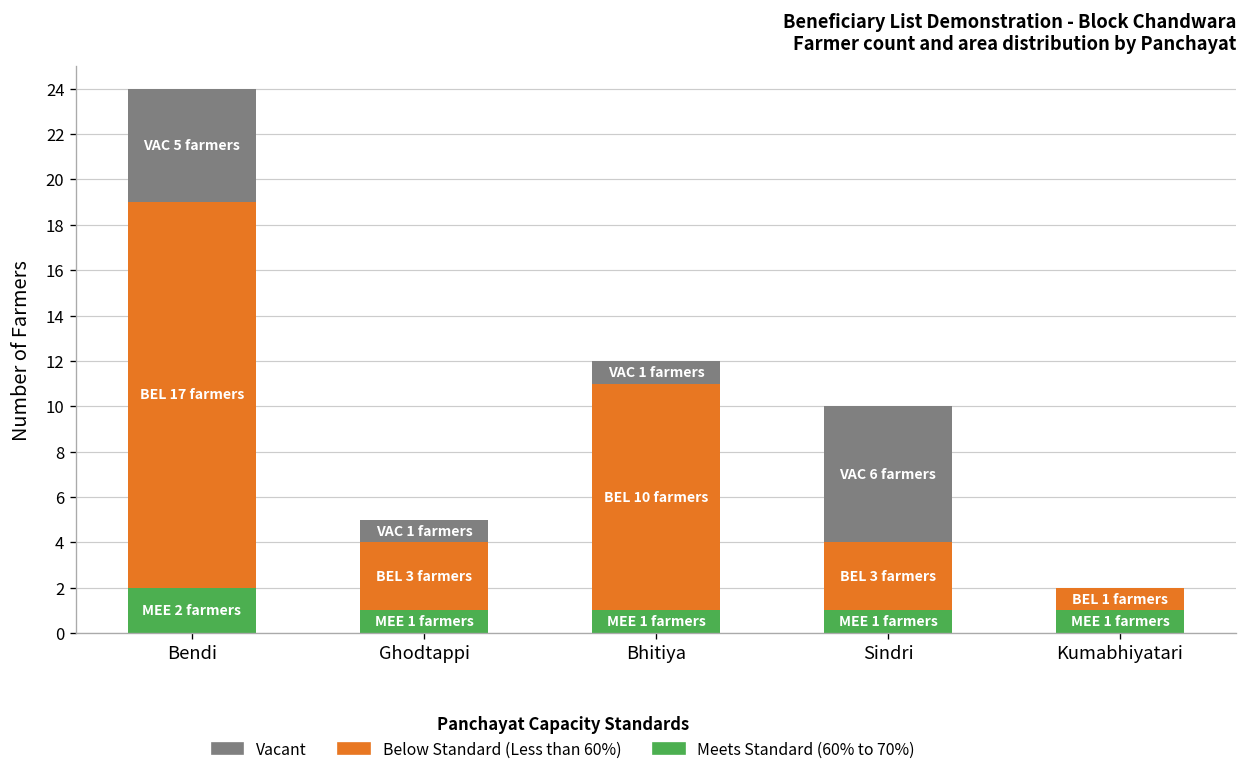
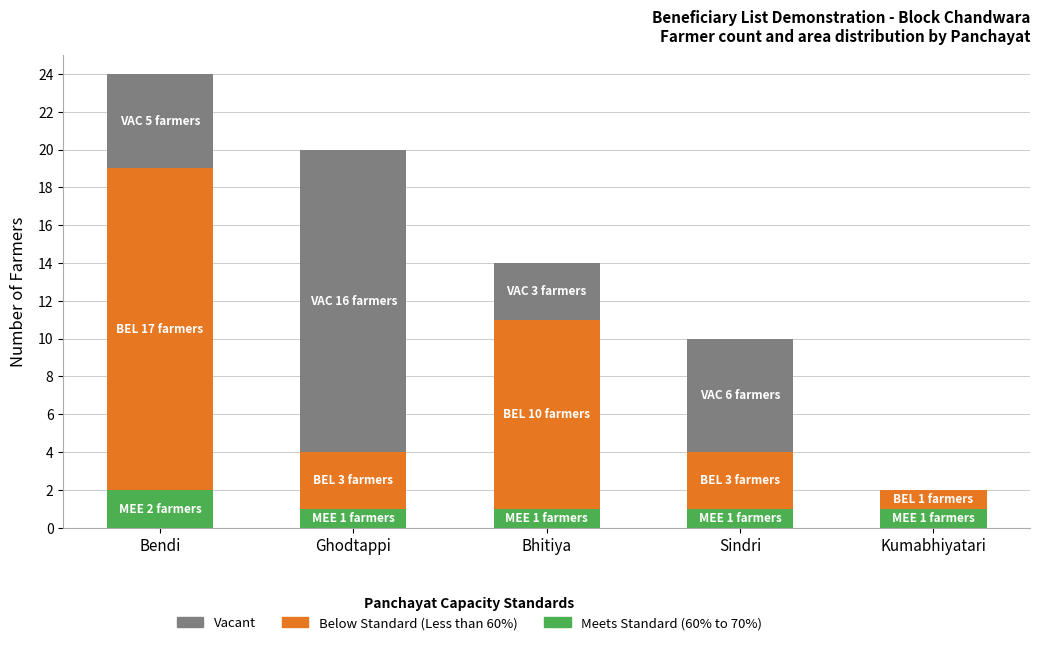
  {
    "Vacant": {
-     "Ghodtappi": 1,
-     "Bhitiya": 1
+     "Ghodtappi": 16,
+     "Bhitiya": 3
    }
  }
